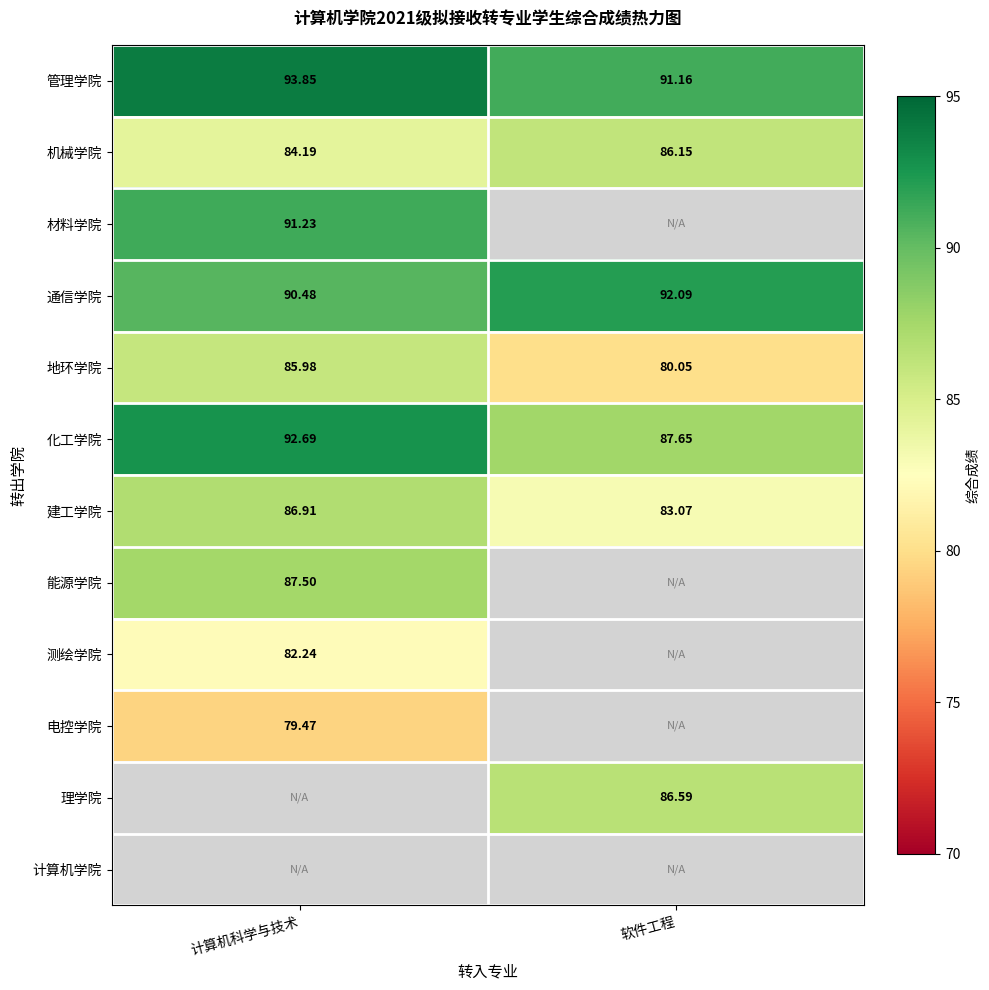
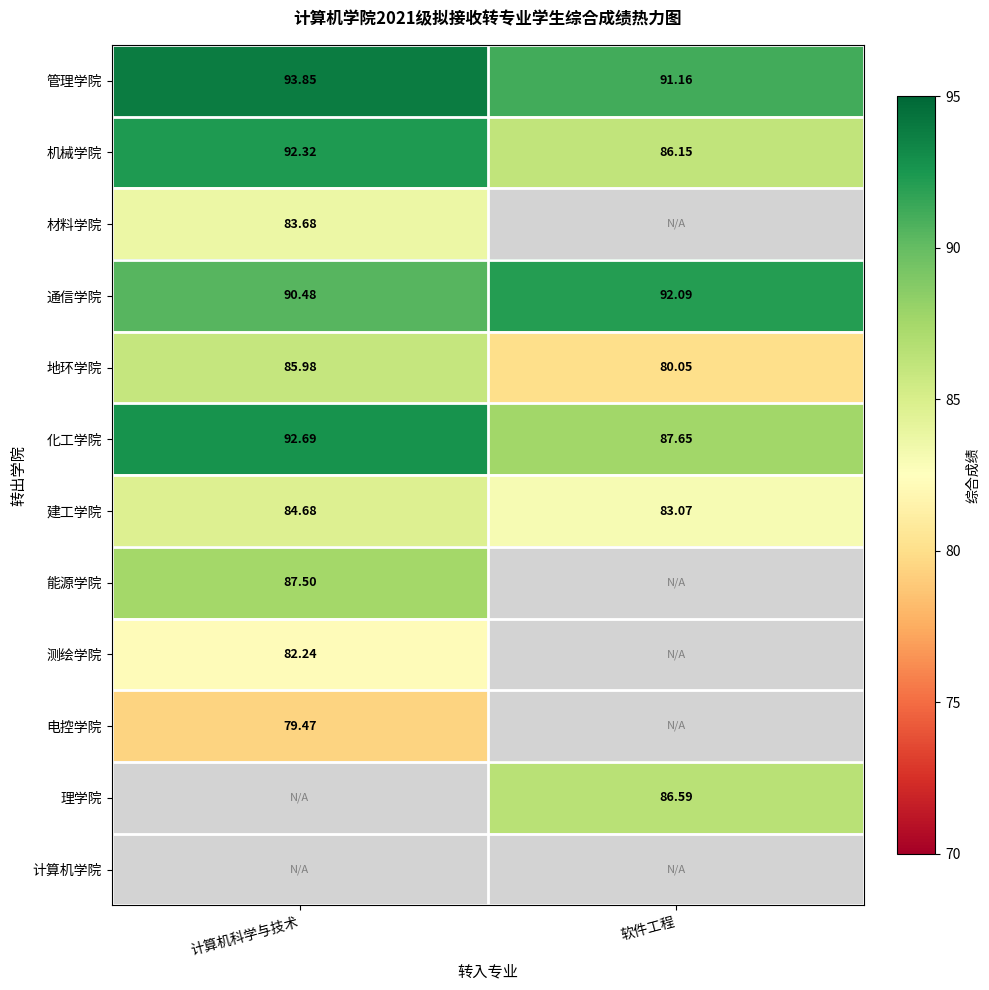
  {
    "管理学院": {
      "计算机科学与技术": 93.85,
      "软件工程": 91.16
    },
    "机械学院": {
-     "计算机科学与技术": 84.19,
+     "计算机科学与技术": 92.32,
      "软件工程": 86.15
    },
    "材料学院": {
-     "计算机科学与技术": 91.23
+     "计算机科学与技术": 83.68
    },
    "通信学院": {
      "计算机科学与技术": 90.48,
      "软件工程": 92.09
    },
    "地环学院": {
      "计算机科学与技术": 85.98,
      "软件工程": 80.05
    },
    "化工学院": {
      "计算机科学与技术": 92.69,
      "软件工程": 87.65
    },
    "建工学院": {
-     "计算机科学与技术": 86.91,
+     "计算机科学与技术": 84.68,
      "软件工程": 83.07
    },
    "能源学院": {
      "计算机科学与技术": 87.50
    },
    "测绘学院": {
      "计算机科学与技术": 82.24
    },
    "电控学院": {
      "计算机科学与技术": 79.47
    },
    "理学院": {
      "软件工程": 86.59
    }
  }
